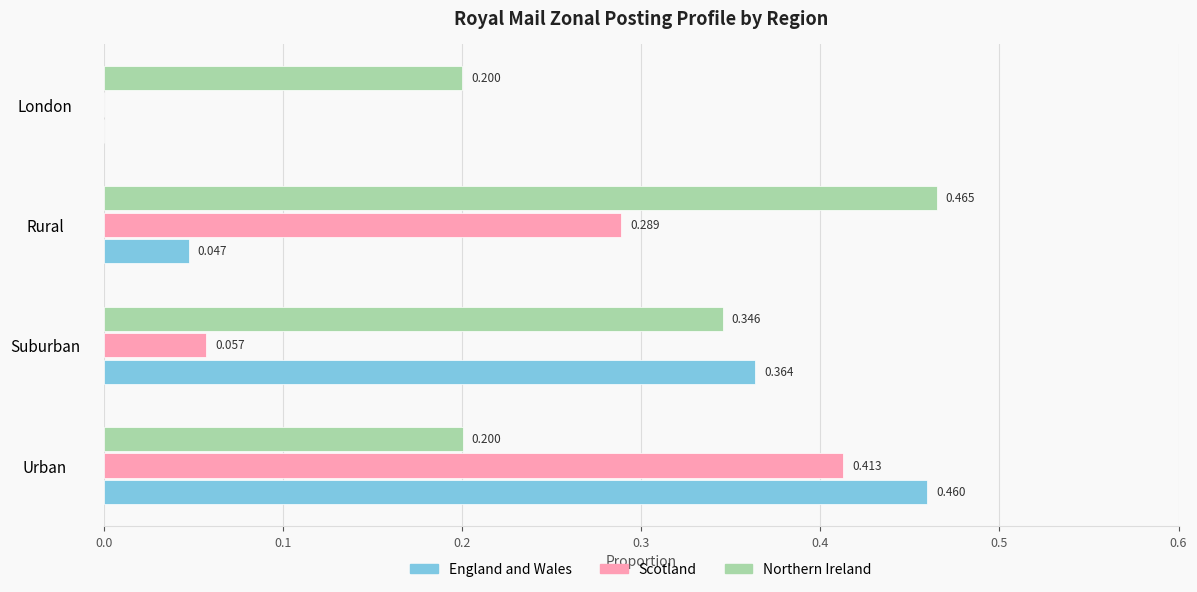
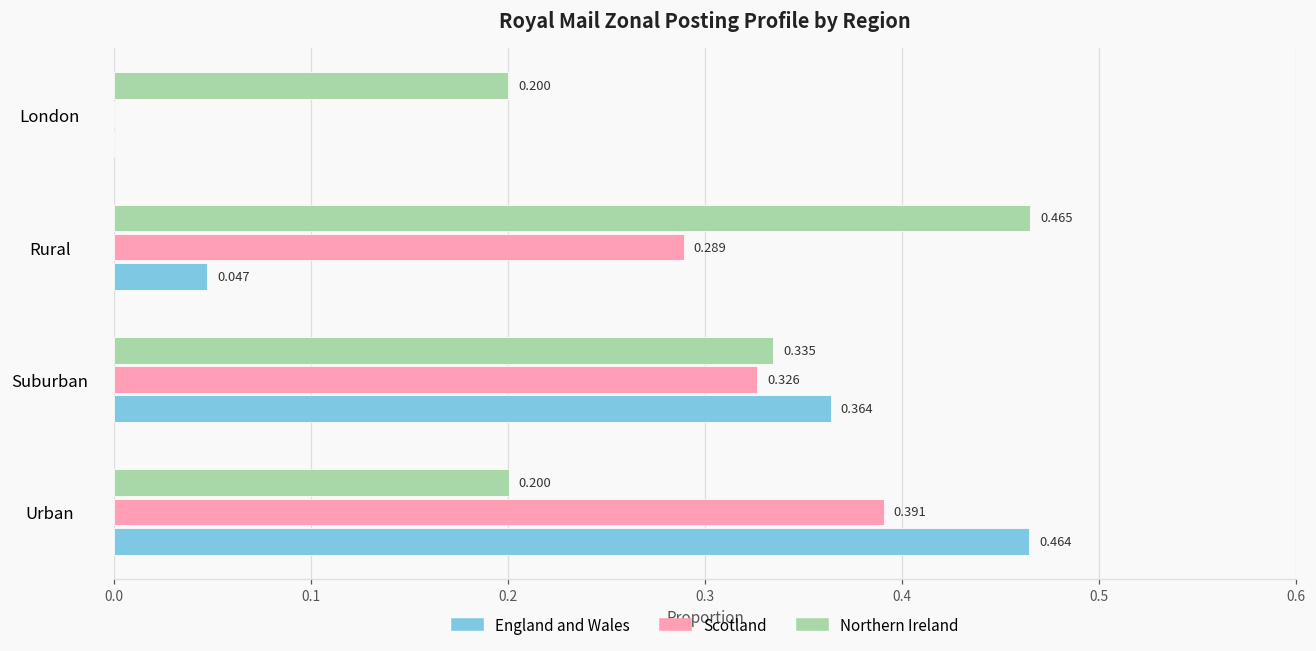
  {
    "England and Wales": {
      "Rural": 0.047,
      "Suburban": 0.364,
-     "Urban": 0.460
+     "Urban": 0.464
    },
    "Scotland": {
      "Rural": 0.289,
-     "Suburban": 0.057,
-     "Urban": 0.413
+     "Suburban": 0.326,
+     "Urban": 0.391
    },
    "Northern Ireland": {
      "London": 0.200,
      "Rural": 0.465,
-     "Suburban": 0.346,
+     "Suburban": 0.335,
      "Urban": 0.200
    }
  }
